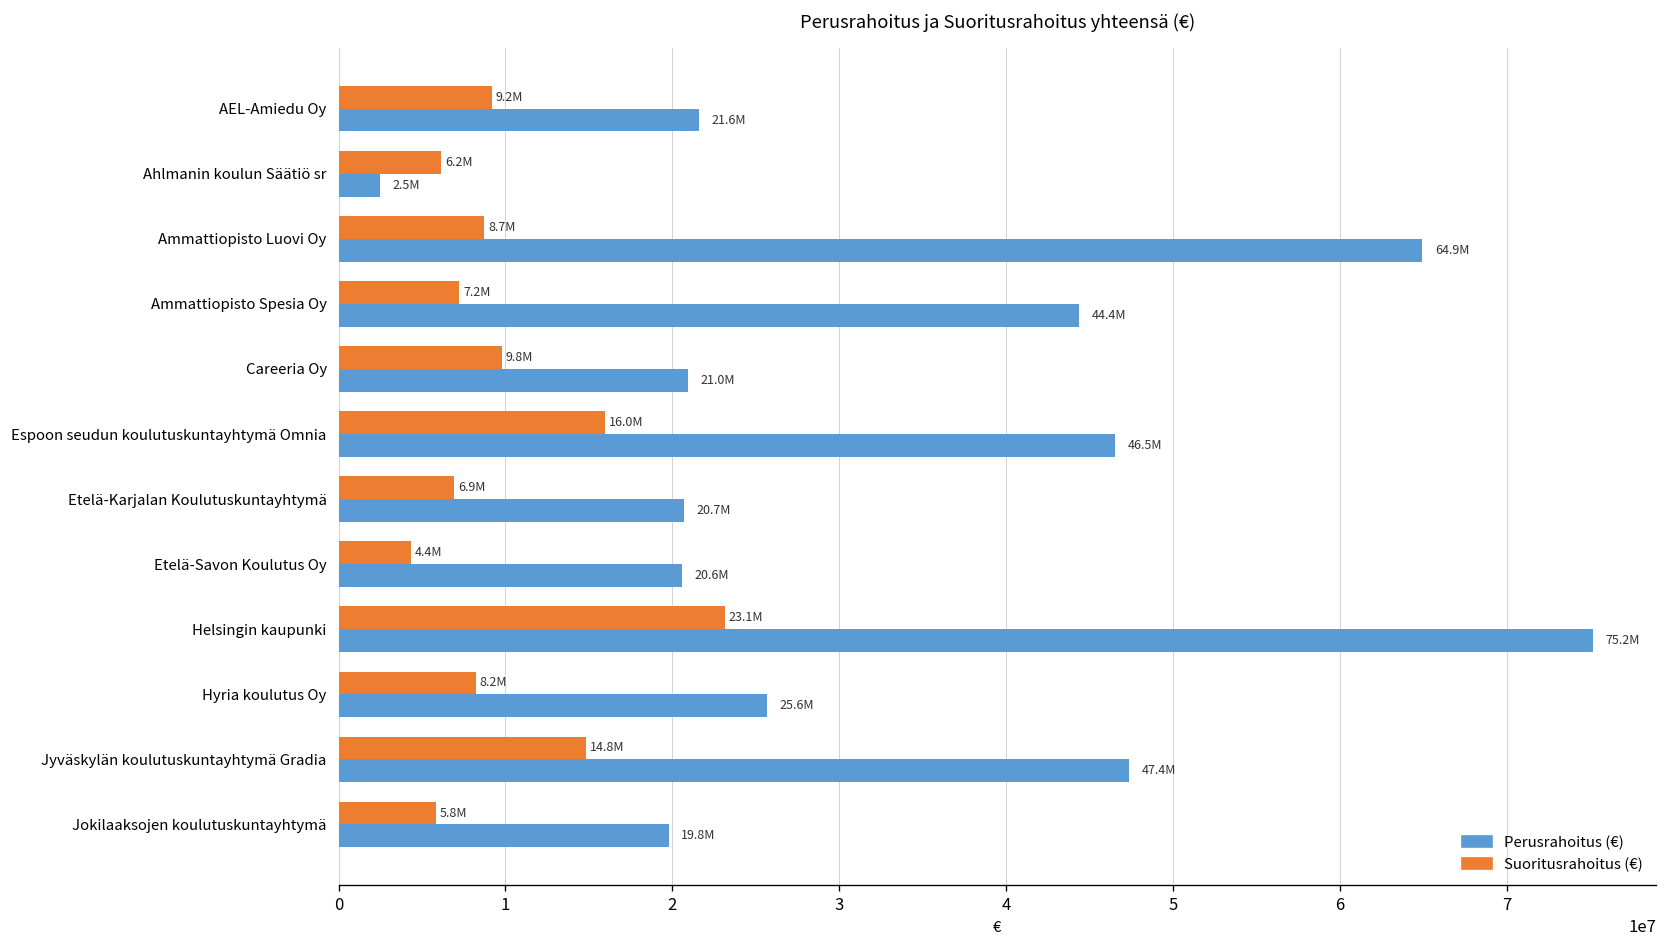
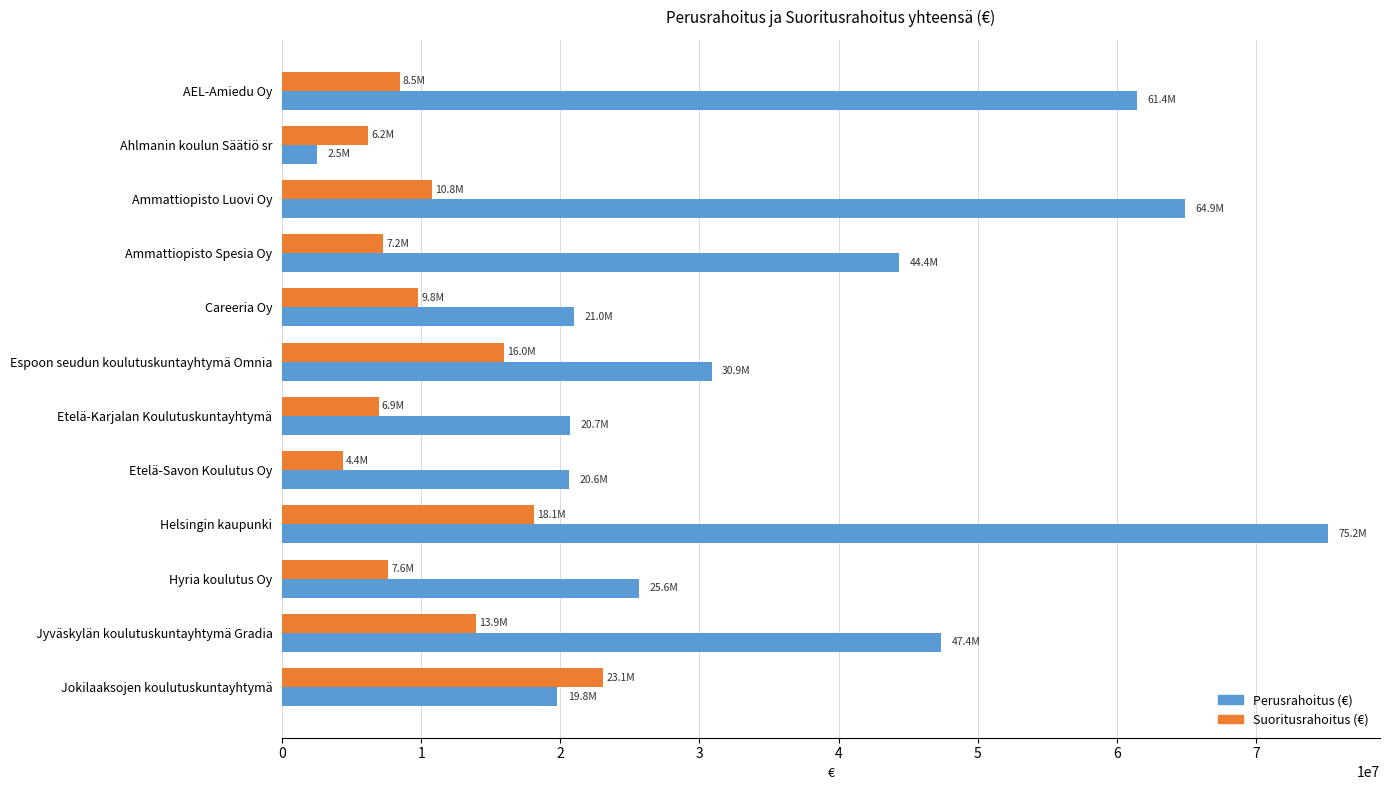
  {
    "Perusrahoitus (€)": {
-     "AEL-Amiedu Oy": "21.6M",
+     "AEL-Amiedu Oy": "61.4M",
      "Ahlmanin koulun Säätiö sr": "2.5M",
      "Ammattiopisto Luovi Oy": "64.9M",
      "Ammattiopisto Spesia Oy": "44.4M",
      "Careeria Oy": "21.0M",
-     "Espoon seudun koulutuskuntayhtymä Omnia": "46.5M",
+     "Espoon seudun koulutuskuntayhtymä Omnia": "30.9M",
      "Etelä-Karjalan Koulutuskuntayhtymä": "20.7M",
      "Etelä-Savon Koulutus Oy": "20.6M",
      "Helsingin kaupunki": "75.2M",
      "Hyria koulutus Oy": "25.6M",
      "Jyväskylän koulutuskuntayhtymä Gradia": "47.4M",
      "Jokilaaksojen koulutuskuntayhtymä": "19.8M"
    },
    "Suoritusrahoitus (€)": {
-     "AEL-Amiedu Oy": "9.2M",
+     "AEL-Amiedu Oy": "8.5M",
      "Ahlmanin koulun Säätiö sr": "6.2M",
-     "Ammattiopisto Luovi Oy": "8.7M",
+     "Ammattiopisto Luovi Oy": "10.8M",
      "Ammattiopisto Spesia Oy": "7.2M",
      "Careeria Oy": "9.8M",
      "Espoon seudun koulutuskuntayhtymä Omnia": "16.0M",
      "Etelä-Karjalan Koulutuskuntayhtymä": "6.9M",
      "Etelä-Savon Koulutus Oy": "4.4M",
-     "Helsingin kaupunki": "23.1M",
-     "Hyria koulutus Oy": "8.2M",
-     "Jyväskylän koulutuskuntayhtymä Gradia": "14.8M",
-     "Jokilaaksojen koulutuskuntayhtymä": "5.8M"
+     "Helsingin kaupunki": "18.1M",
+     "Hyria koulutus Oy": "7.6M",
+     "Jyväskylän koulutuskuntayhtymä Gradia": "13.9M",
+     "Jokilaaksojen koulutuskuntayhtymä": "23.1M"
    }
  }
